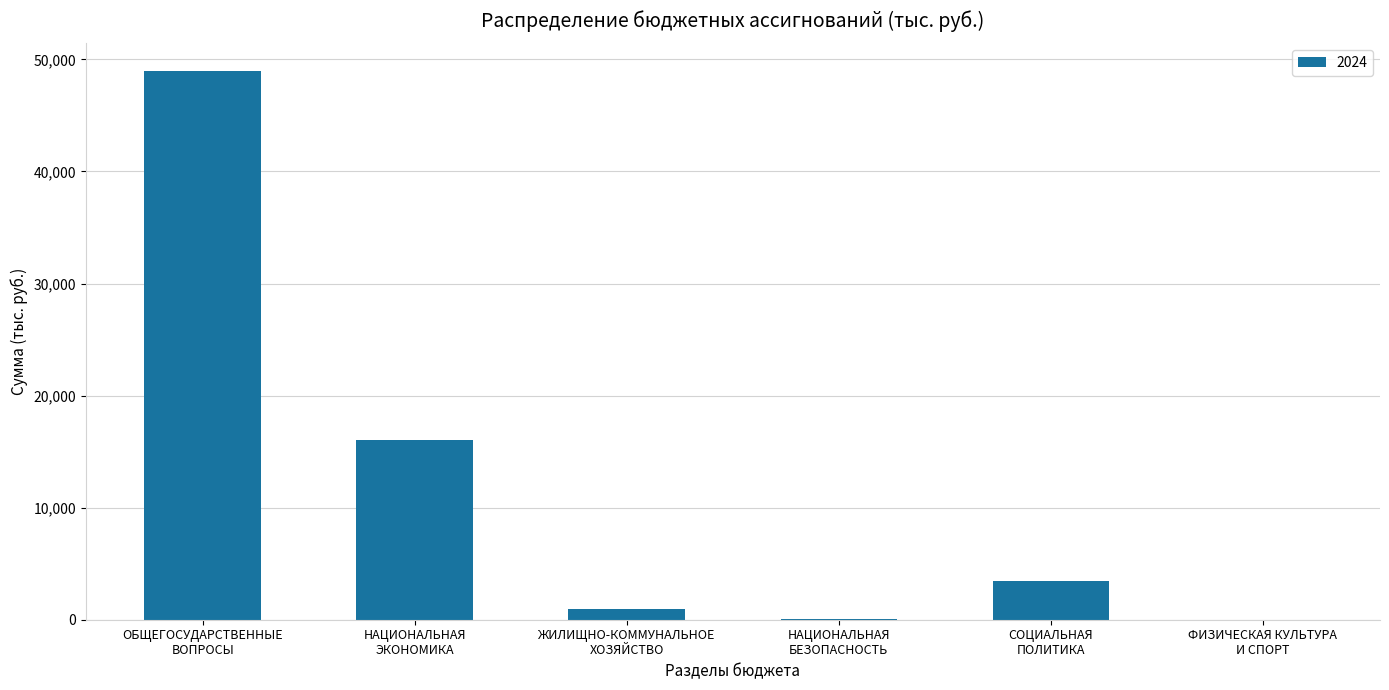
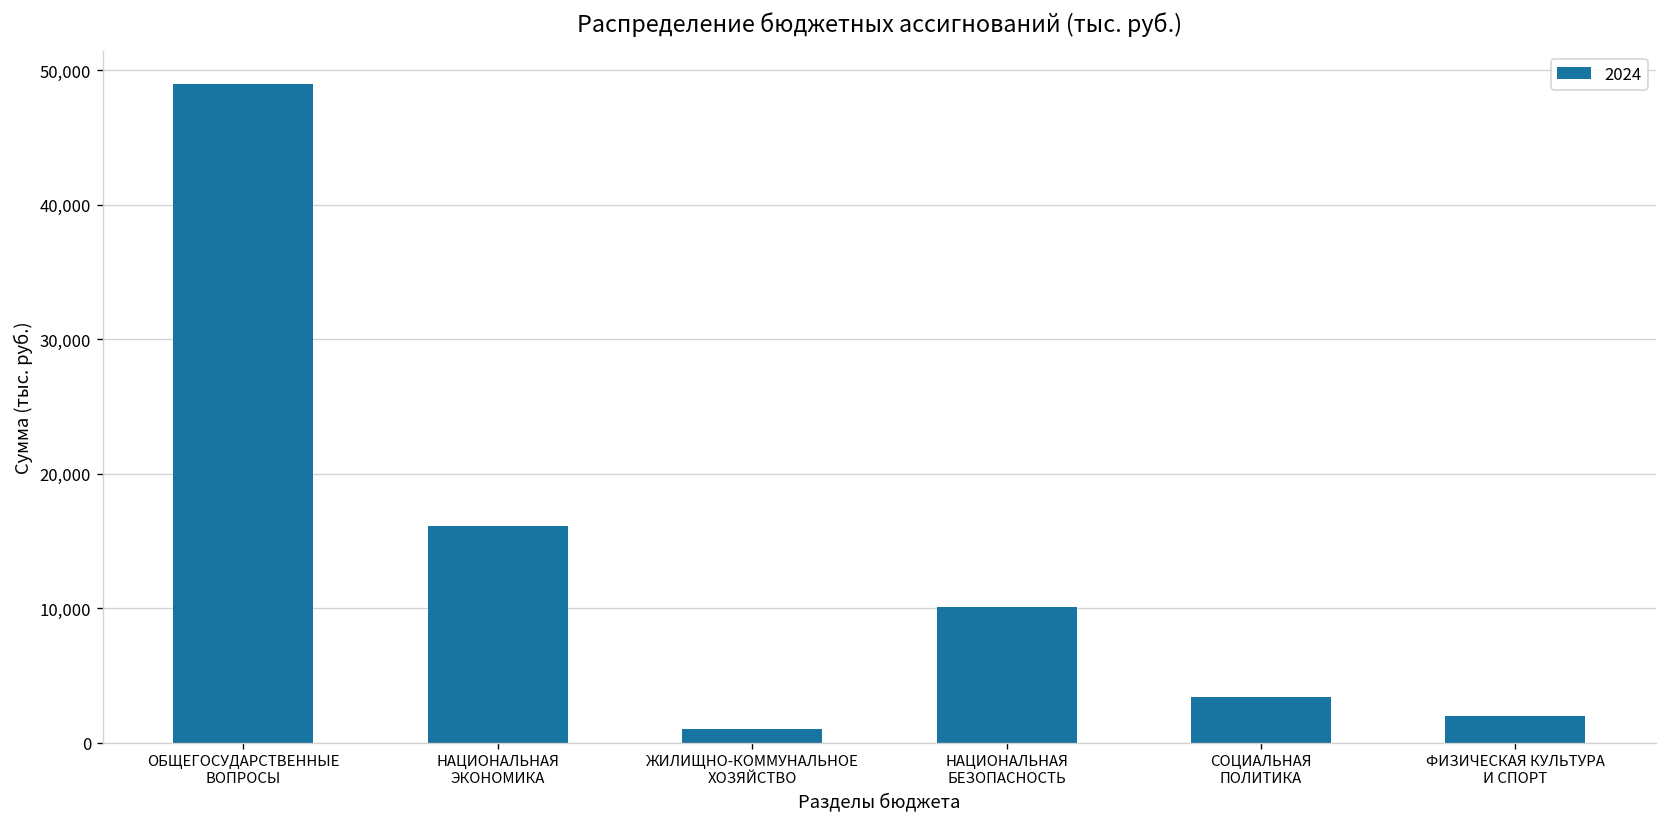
  {
    "ОБЩЕГОСУДАРСТВЕННЫЕ ВОПРОСЫ": "49,000",
    "НАЦИОНАЛЬНАЯ ЭКОНОМИКА": "16,100",
    "ЖИЛИЩНО-КОММУНАЛЬНОЕ ХОЗЯЙСТВО": "1,000",
-   "НАЦИОНАЛЬНАЯ БЕЗОПАСНОСТЬ": "100",
+   "НАЦИОНАЛЬНАЯ БЕЗОПАСНОСТЬ": "10,100",
    "СОЦИАЛЬНАЯ ПОЛИТИКА": "3,400",
-   "ФИЗИЧЕСКАЯ КУЛЬТУРА И СПОРТ": "0"
+   "ФИЗИЧЕСКАЯ КУЛЬТУРА И СПОРТ": "2,000"
  }
